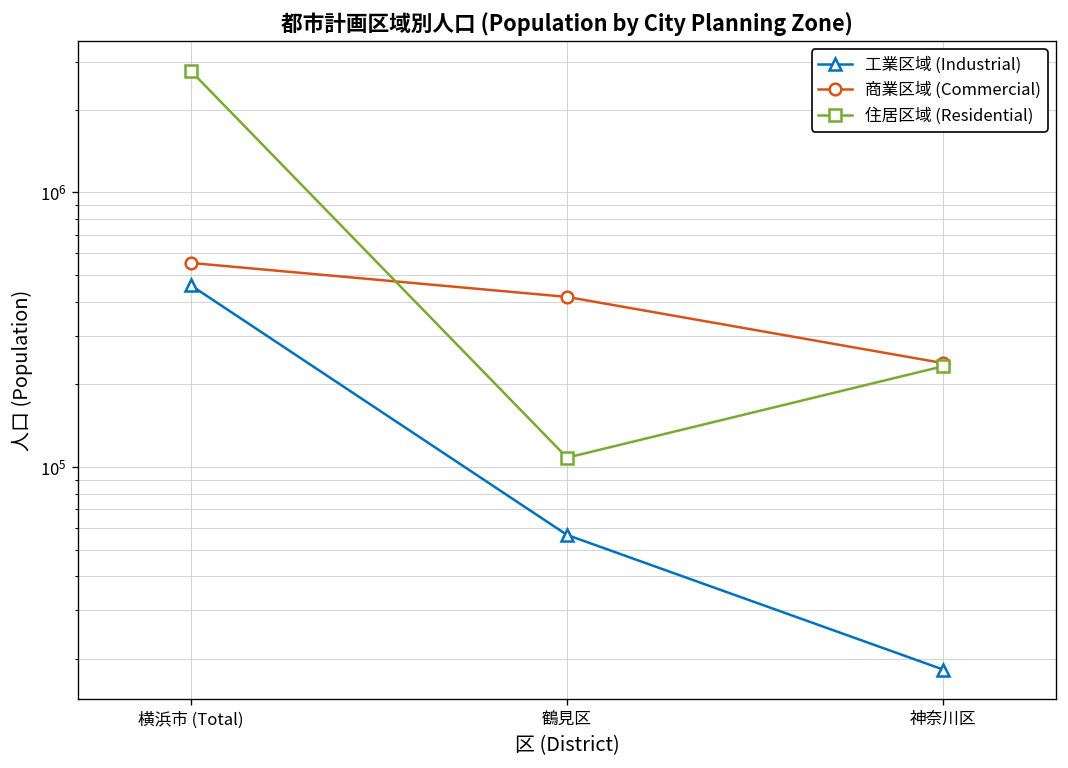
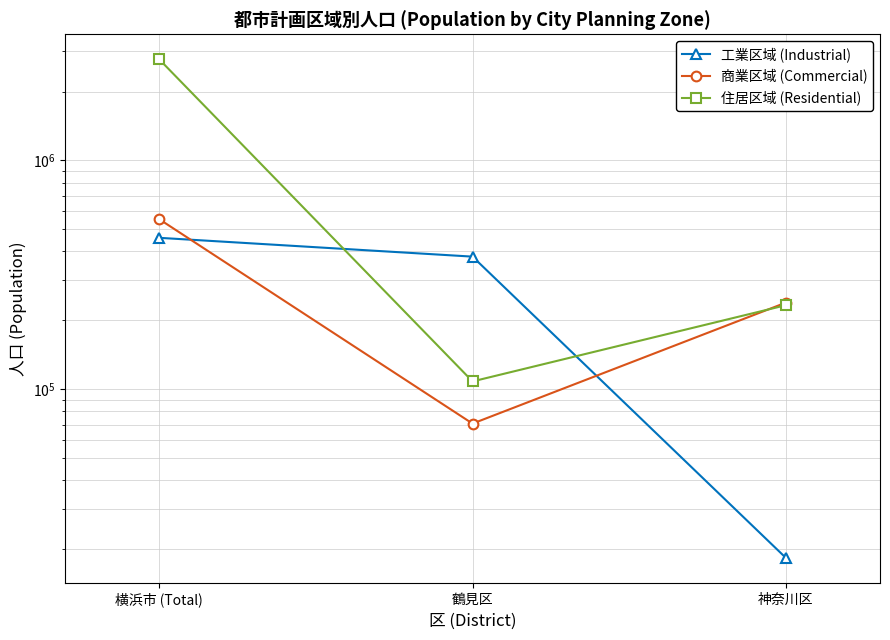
  {
    "工業区域 (Industrial)": {
      "横浜市 (Total)": 460000,
-     "鶴見区": 57000,
+     "鶴見区": 380000,
      "神奈川区": 18000
    },
    "商業区域 (Commercial)": {
      "横浜市 (Total)": 550000,
-     "鶴見区": 420000,
+     "鶴見区": 71000,
      "神奈川区": 240000
    },
    "住居区域 (Residential)": {
      "横浜市 (Total)": 2800000,
      "鶴見区": 110000,
      "神奈川区": 230000
    }
  }
